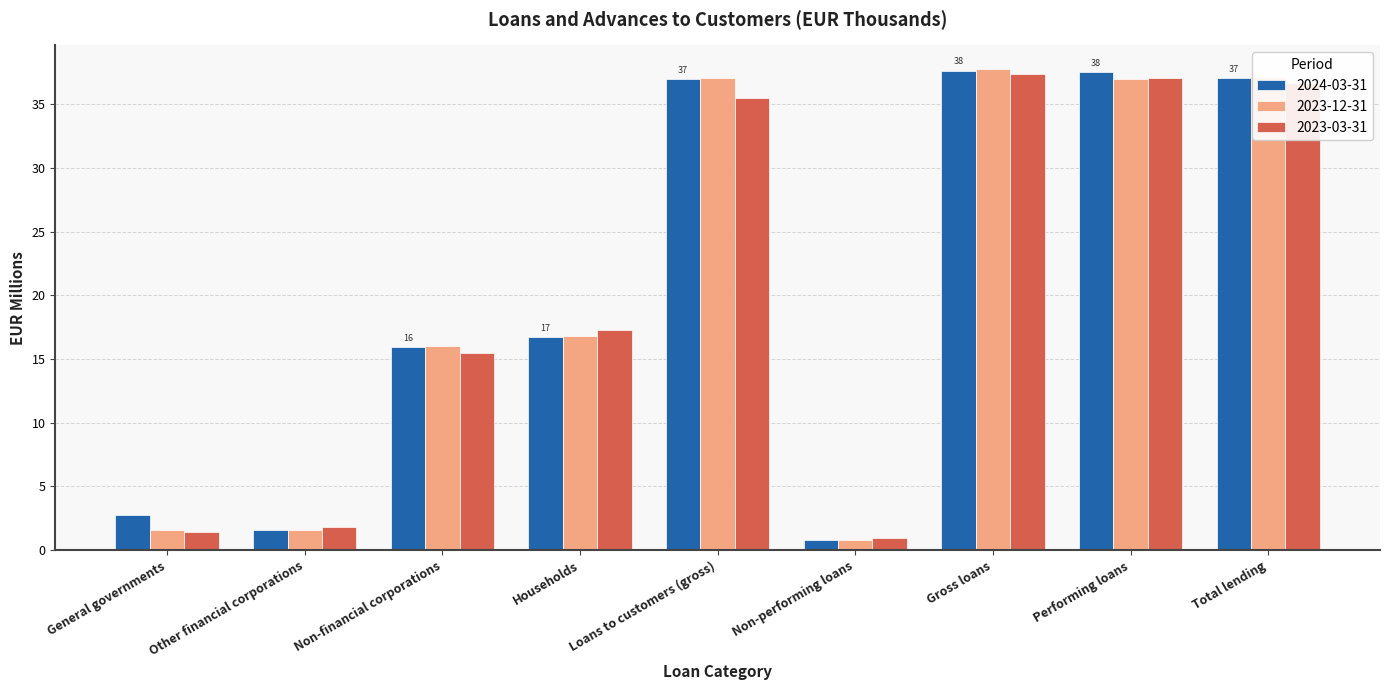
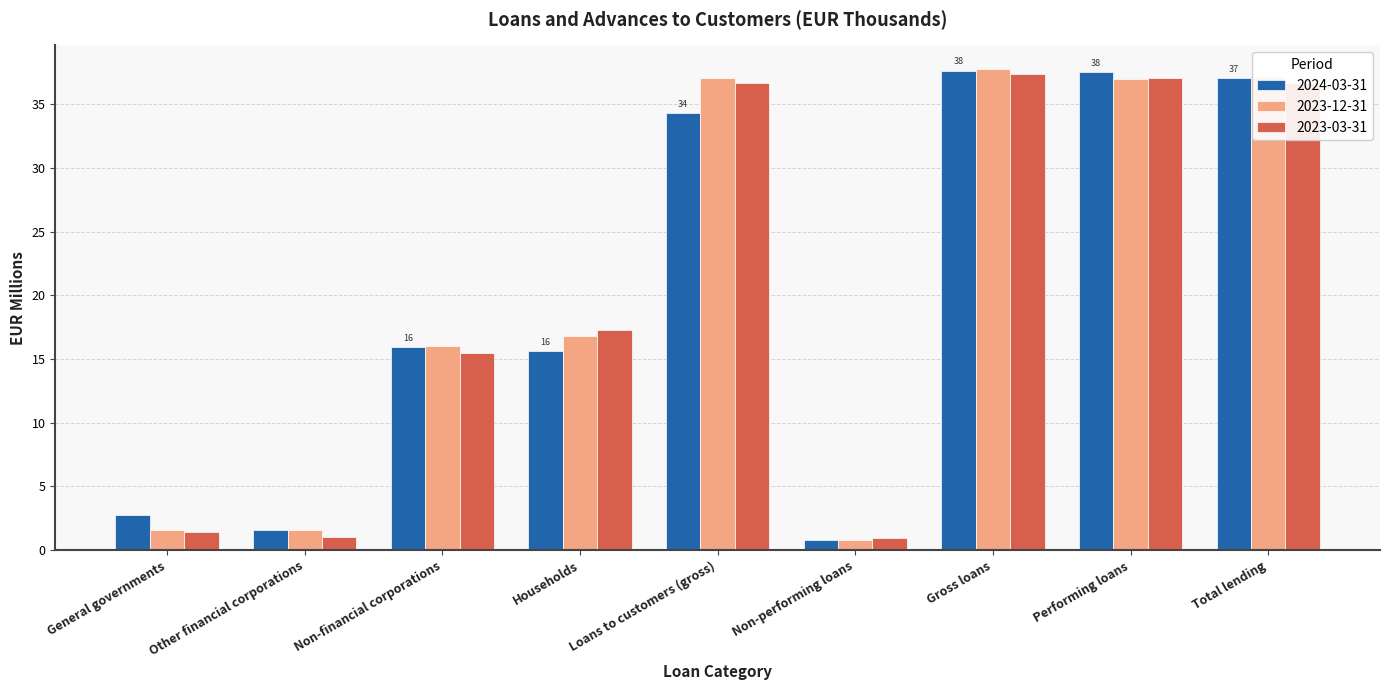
  {
    "2024-03-31": {
      "Non-financial corporations": 16,
-     "Households": 17,
-     "Loans to customers (gross)": 37,
+     "Households": 16,
+     "Loans to customers (gross)": 34,
      "Gross loans": 38,
      "Performing loans": 38,
      "Total lending": 37
    },
    "2023-12-31": {
      "General governments": 1.6,
      "Other financial corporations": 1.6,
      "Households": 16.8,
      "Loans to customers (gross)": 37.1,
      "Non-performing loans": 0.8,
      "Performing loans": 37.0
    },
    "2023-03-31": {
      "General governments": 1.4,
-     "Other financial corporations": 1.8,
+     "Other financial corporations": 1.1,
      "Non-financial corporations": 15.4,
      "Households": 17.3,
-     "Loans to customers (gross)": 35.5,
+     "Loans to customers (gross)": 36.7,
      "Non-performing loans": 1.0,
      "Gross loans": 37.4,
      "Performing loans": 37.1
    }
  }
